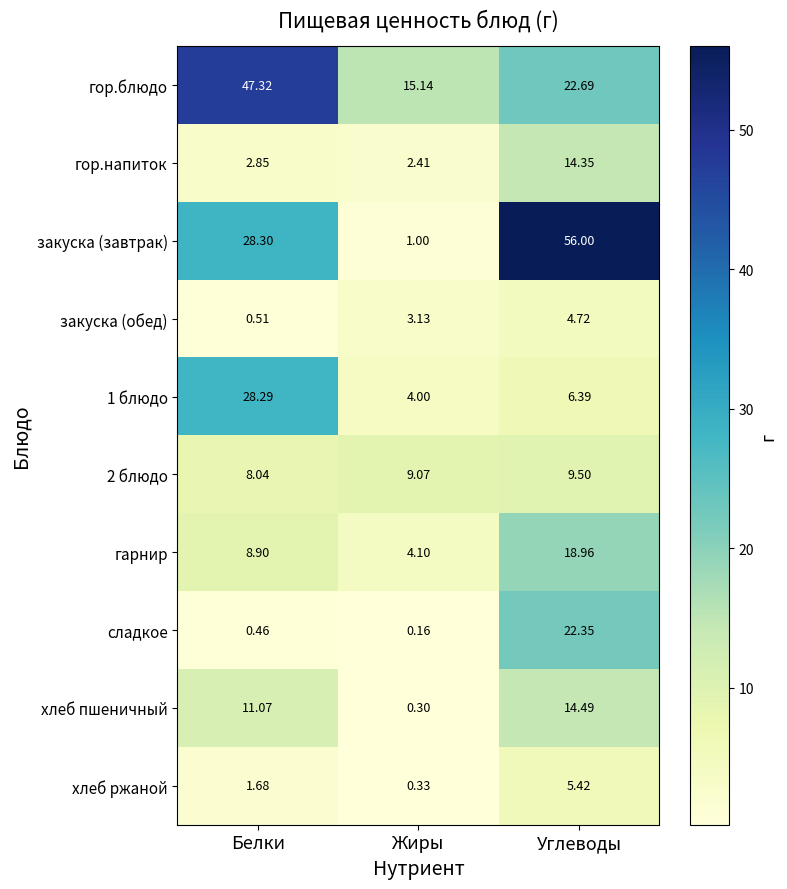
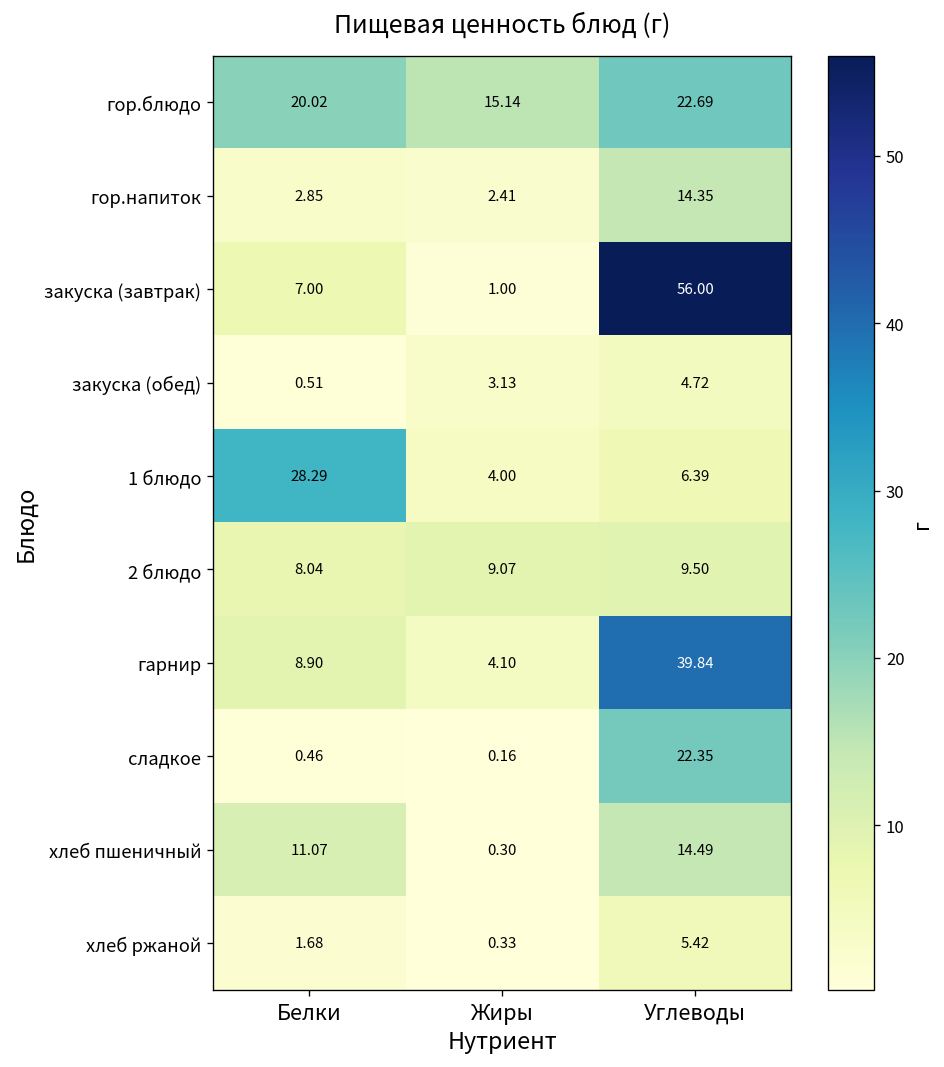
  {
    "гор.блюдо": {
-     "Белки": 47.32,
+     "Белки": 20.02,
      "Жиры": 15.14,
      "Углеводы": 22.69
    },
    "гор.напиток": {
      "Белки": 2.85,
      "Жиры": 2.41,
      "Углеводы": 14.35
    },
    "закуска (завтрак)": {
-     "Белки": 28.30,
+     "Белки": 7.00,
      "Жиры": 1.00,
      "Углеводы": 56.00
    },
    "закуска (обед)": {
      "Белки": 0.51,
      "Жиры": 3.13,
      "Углеводы": 4.72
    },
    "1 блюдо": {
      "Белки": 28.29,
      "Жиры": 4.00,
      "Углеводы": 6.39
    },
    "2 блюдо": {
      "Белки": 8.04,
      "Жиры": 9.07,
      "Углеводы": 9.50
    },
    "гарнир": {
      "Белки": 8.90,
      "Жиры": 4.10,
-     "Углеводы": 18.96
+     "Углеводы": 39.84
    },
    "сладкое": {
      "Белки": 0.46,
      "Жиры": 0.16,
      "Углеводы": 22.35
    },
    "хлеб пшеничный": {
      "Белки": 11.07,
      "Жиры": 0.30,
      "Углеводы": 14.49
    },
    "хлеб ржаной": {
      "Белки": 1.68,
      "Жиры": 0.33,
      "Углеводы": 5.42
    }
  }
